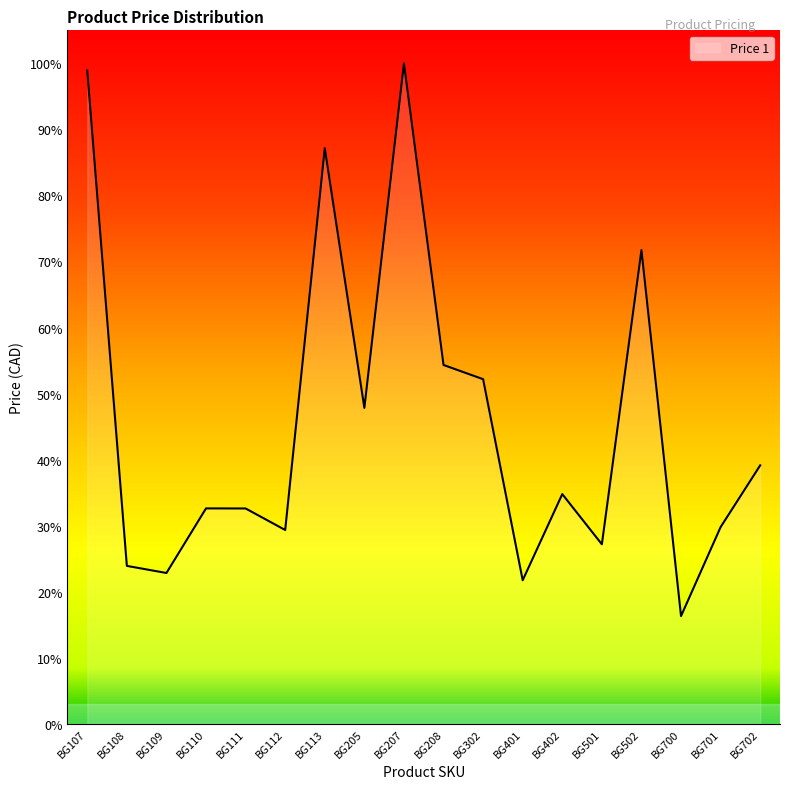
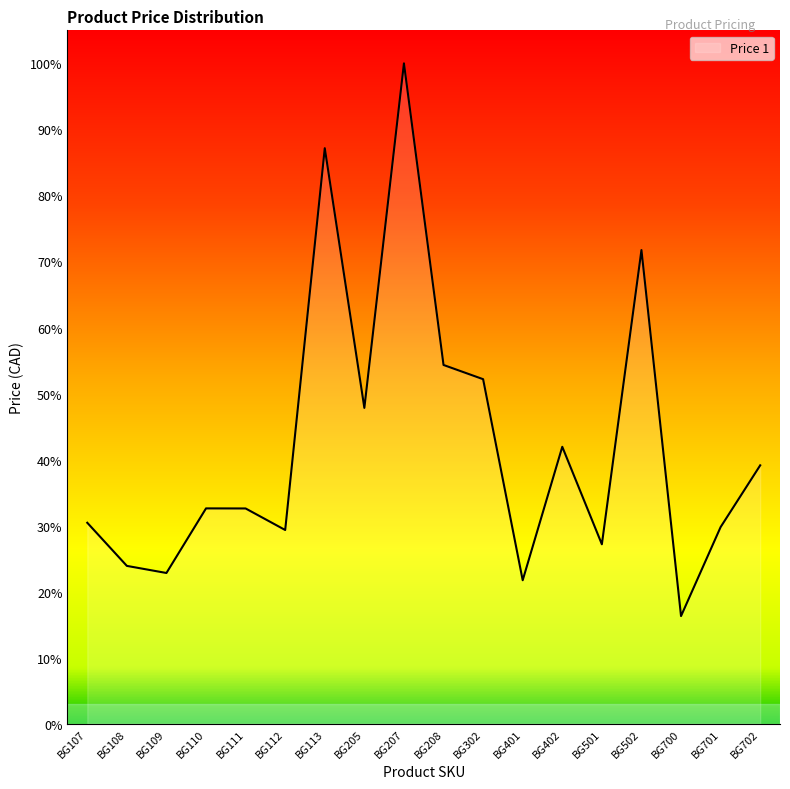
  {
-   "BG107": "99%",
+   "BG107": "30%",
    "BG108": "24%",
    "BG109": "23%",
    "BG110": "33%",
    "BG111": "33%",
    "BG112": "29%",
    "BG113": "87%",
    "BG205": "48%",
    "BG207": "100%",
    "BG208": "54%",
    "BG302": "52%",
    "BG401": "22%",
-   "BG402": "35%",
+   "BG402": "42%",
    "BG501": "27%",
    "BG502": "72%",
    "BG700": "16%",
    "BG701": "30%",
    "BG702": "39%"
  }
